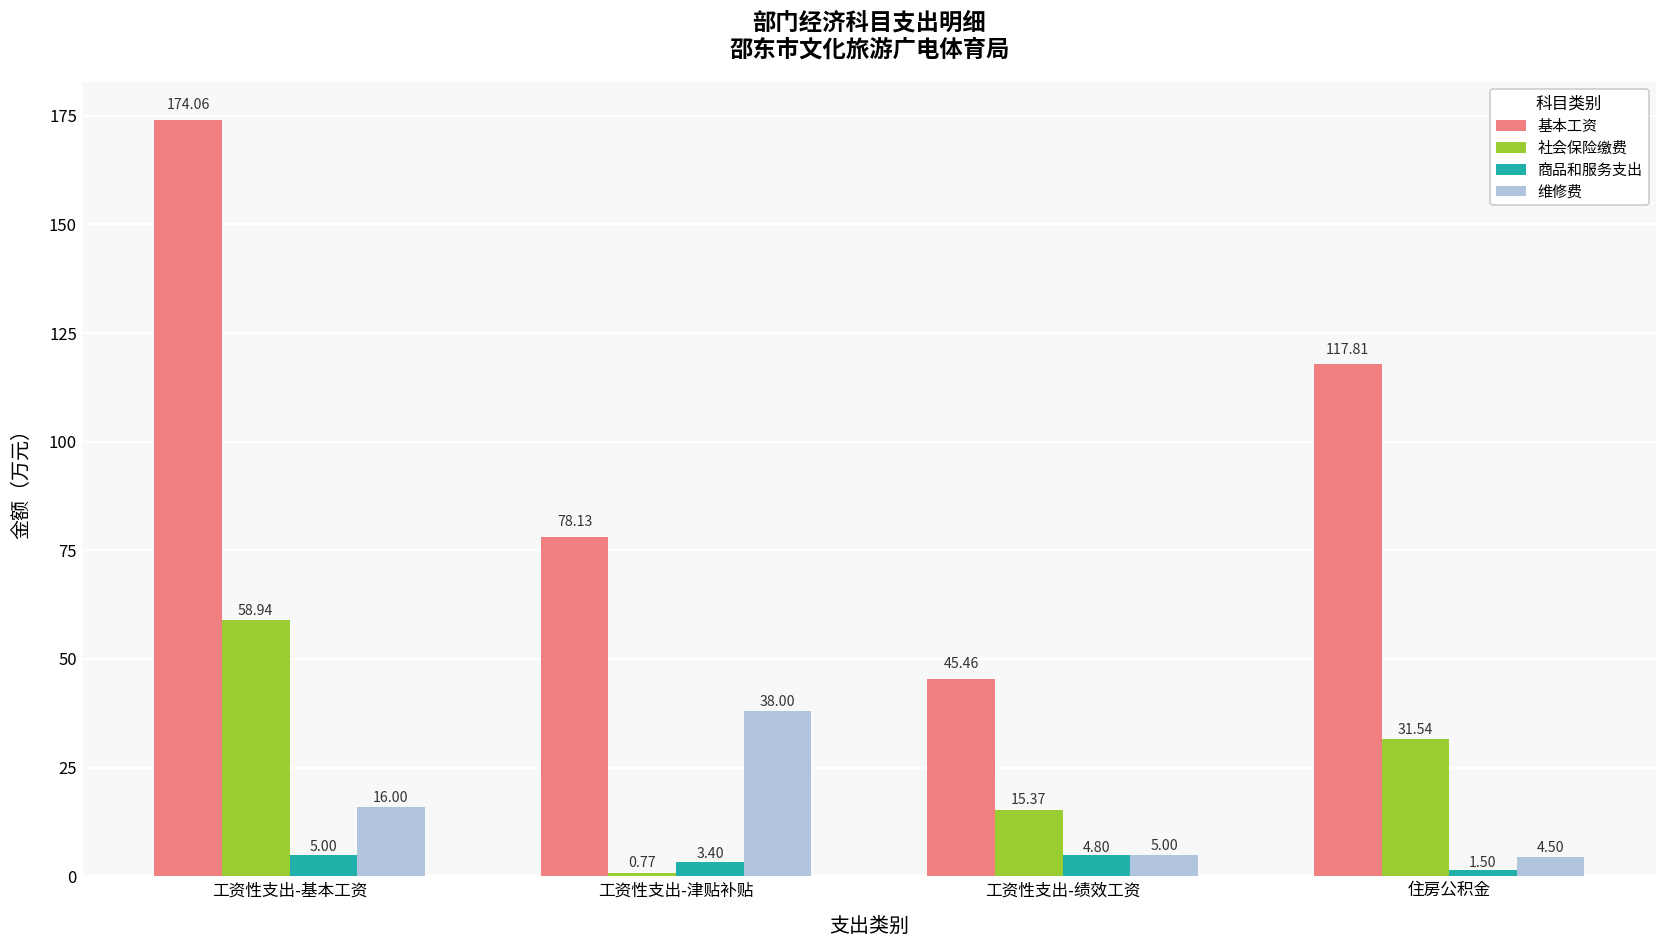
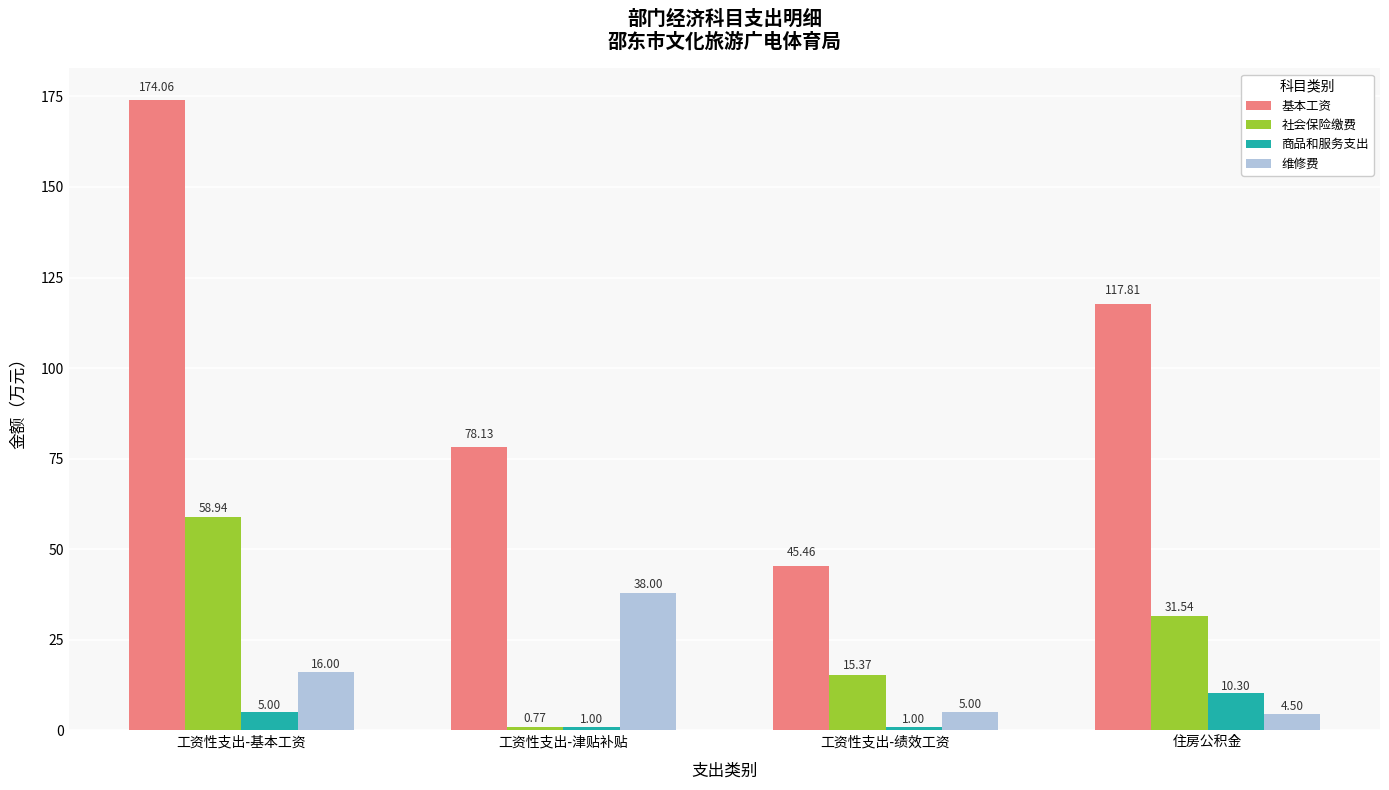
  {
    "基本工资": {
      "工资性支出-基本工资": 174.06,
      "工资性支出-津贴补贴": 78.13,
      "工资性支出-绩效工资": 45.46,
      "住房公积金": 117.81
    },
    "社会保险缴费": {
      "工资性支出-基本工资": 58.94,
      "工资性支出-津贴补贴": 0.77,
      "工资性支出-绩效工资": 15.37,
      "住房公积金": 31.54
    },
    "商品和服务支出": {
      "工资性支出-基本工资": 5.00,
-     "工资性支出-津贴补贴": 3.40,
-     "工资性支出-绩效工资": 4.80,
-     "住房公积金": 1.50
+     "工资性支出-津贴补贴": 1.00,
+     "工资性支出-绩效工资": 1.00,
+     "住房公积金": 10.30
    },
    "维修费": {
      "工资性支出-基本工资": 16.00,
      "工资性支出-津贴补贴": 38.00,
      "工资性支出-绩效工资": 5.00,
      "住房公积金": 4.50
    }
  }
